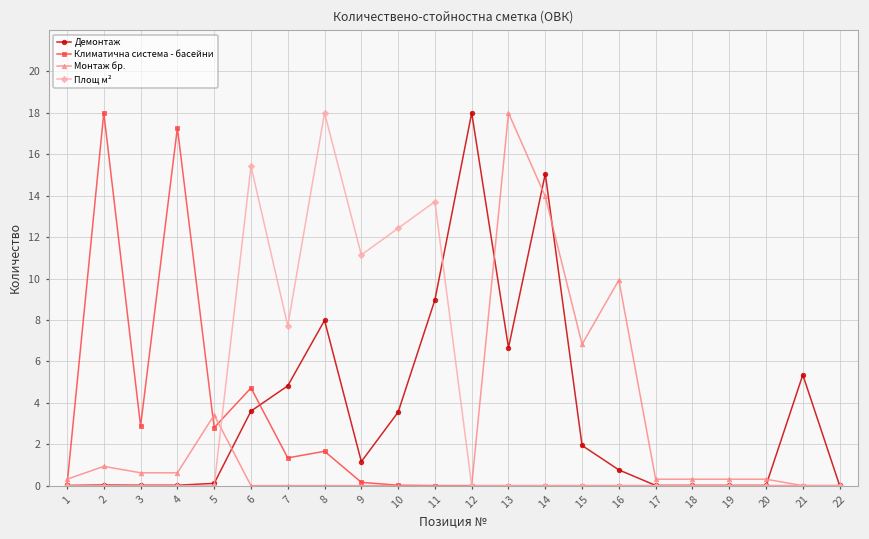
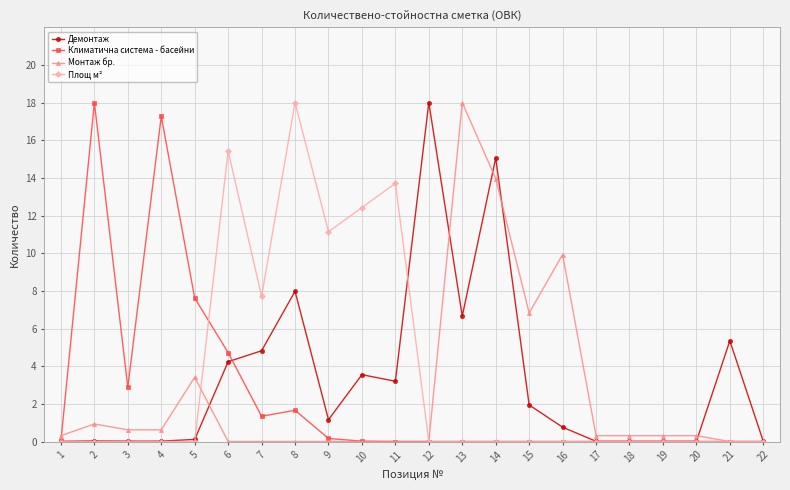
  {
    "Демонтаж": {
-     "6": 3.6,
+     "6": 4.2,
      "7": 4.8,
      "8": 8.0,
      "9": 1.2,
      "10": 3.6,
-     "11": 9.0,
+     "11": 3.2,
      "12": 18.0,
      "13": 6.7,
      "14": 15.1,
      "15": 1.9,
      "16": 0.8,
      "21": 5.4
    },
    "Климатична система - басейни": {
      "2": 18.0,
      "3": 2.9,
      "4": 17.3,
-     "5": 2.8,
+     "5": 7.6,
      "6": 4.7,
      "7": 1.3,
      "8": 1.7,
      "9": 0.2
    }
  }
